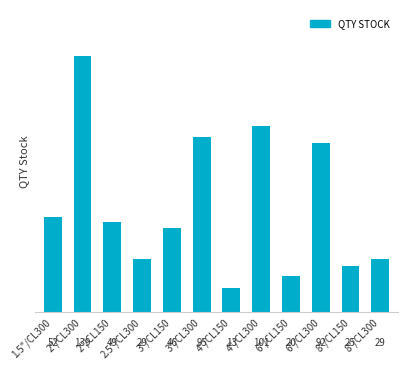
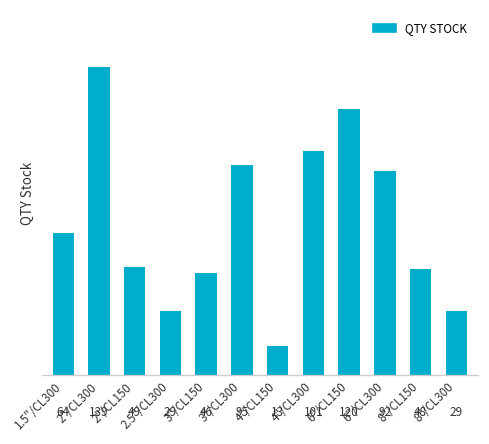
  {
-   "1.5\"/CL300": 52,
-   "6\"/CL150": 20,
-   "8\"/CL150": 25
+   "1.5\"/CL300": 64,
+   "6\"/CL150": 120,
+   "8\"/CL150": 48
  }
